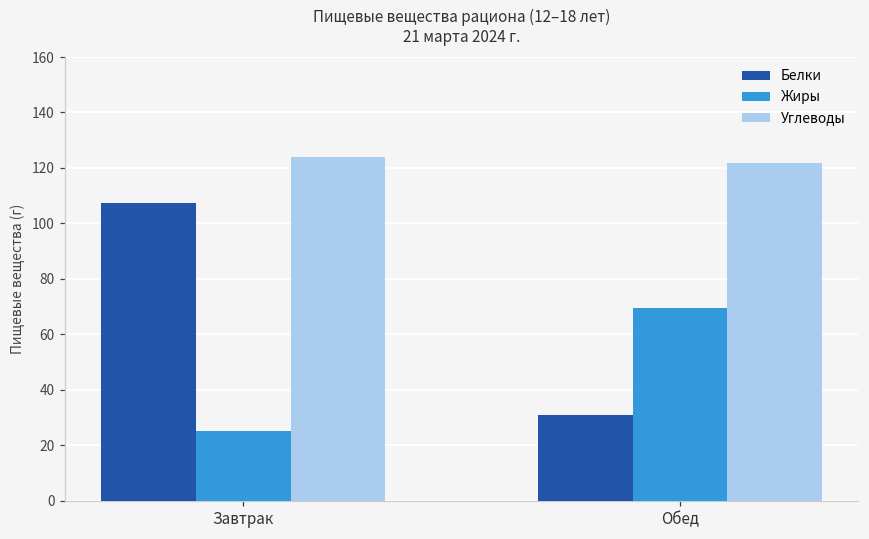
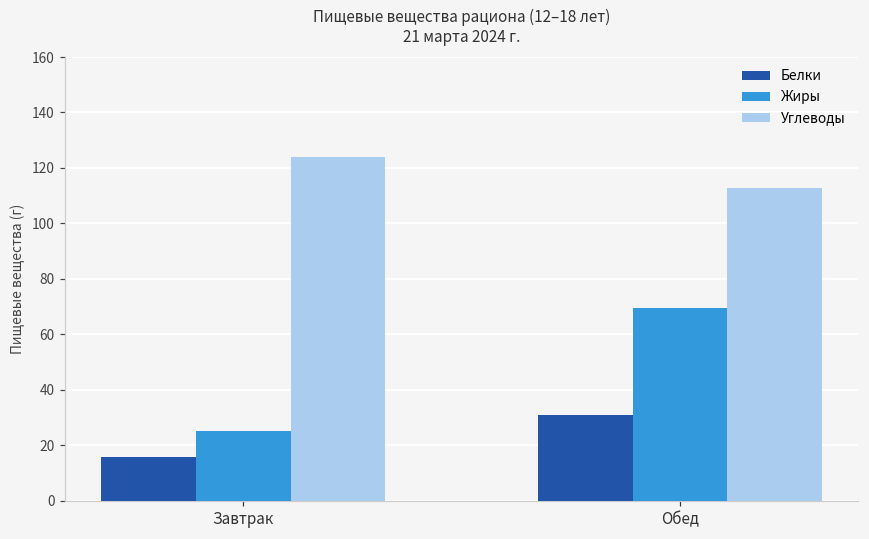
  {
    "Белки": {
-     "Завтрак": 107,
+     "Завтрак": 16,
      "Обед": 31
    },
    "Жиры": {
      "Завтрак": 25,
      "Обед": 70
    },
    "Углеводы": {
      "Завтрак": 124,
-     "Обед": 122
+     "Обед": 113
    }
  }
